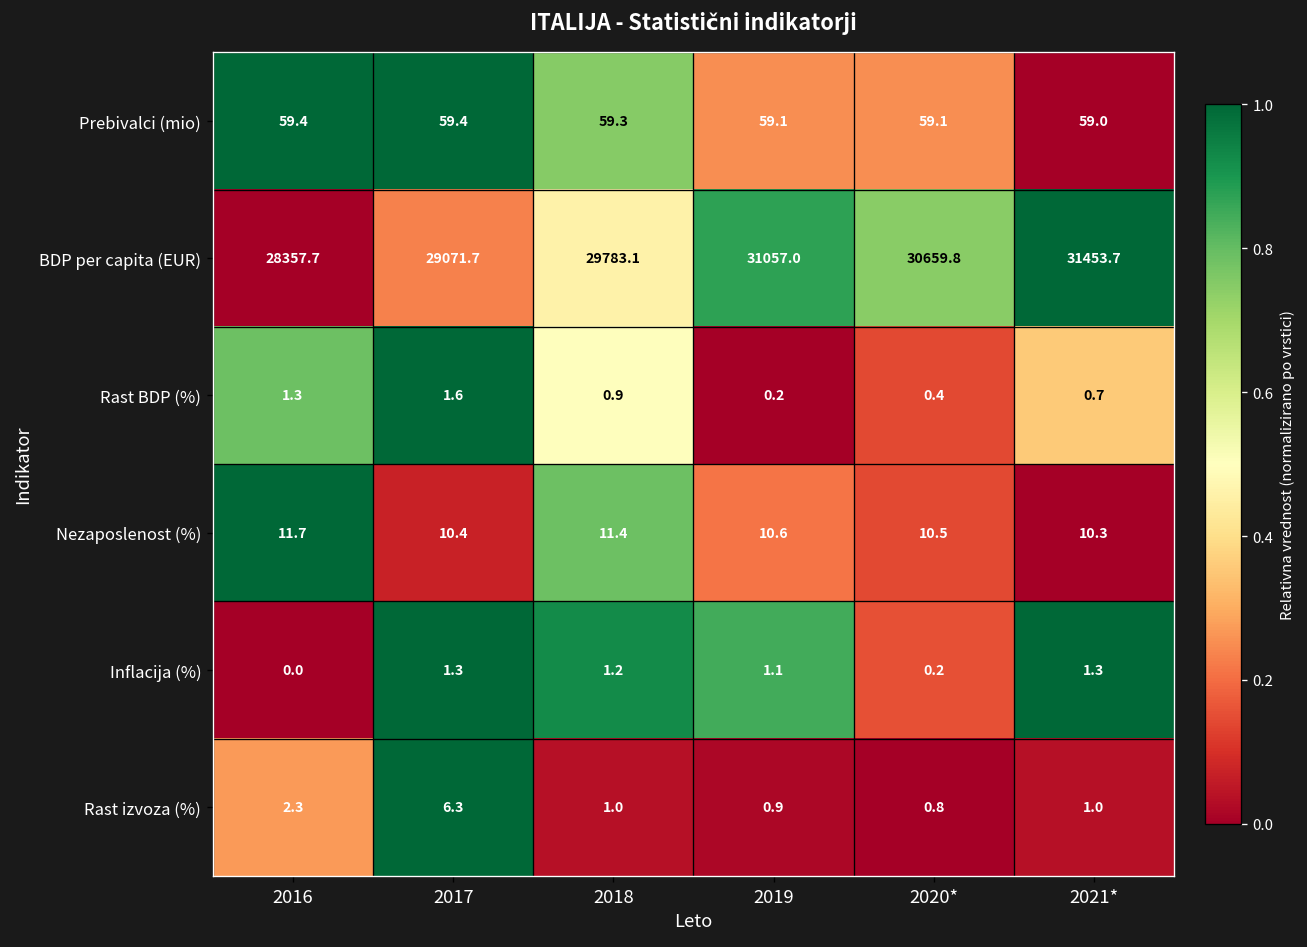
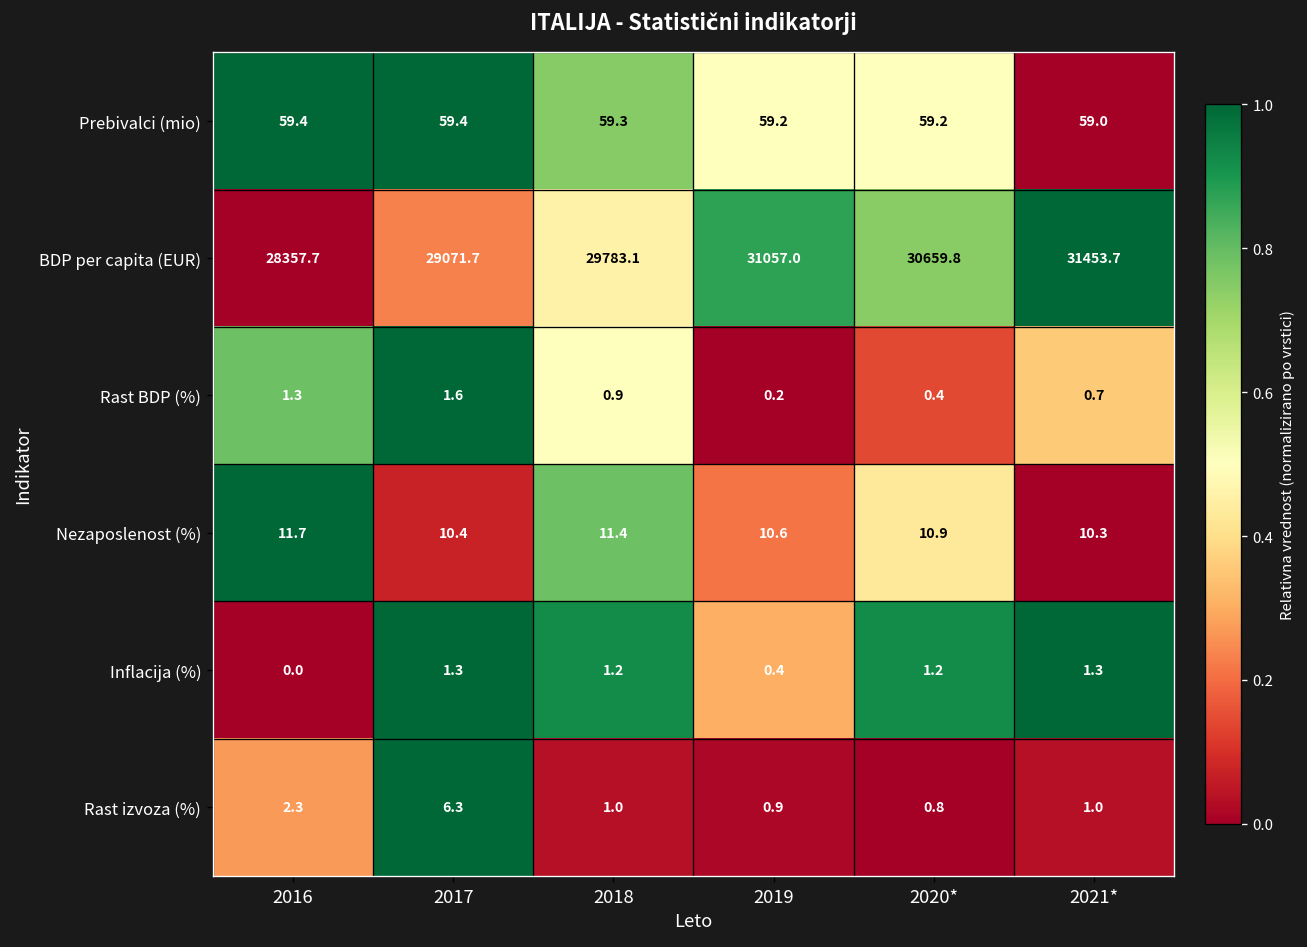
  {
    "Prebivalci (mio)": {
      "2016": 59.4,
      "2017": 59.4,
      "2018": 59.3,
-     "2019": 59.1,
-     "2020*": 59.1,
+     "2019": 59.2,
+     "2020*": 59.2,
      "2021*": 59.0
    },
    "BDP per capita (EUR)": {
      "2016": 28357.7,
      "2017": 29071.7,
      "2018": 29783.1,
      "2019": 31057.0,
      "2020*": 30659.8,
      "2021*": 31453.7
    },
    "Rast BDP (%)": {
      "2016": 1.3,
      "2017": 1.6,
      "2018": 0.9,
      "2019": 0.2,
      "2020*": 0.4,
      "2021*": 0.7
    },
    "Nezaposlenost (%)": {
      "2016": 11.7,
      "2017": 10.4,
      "2018": 11.4,
      "2019": 10.6,
-     "2020*": 10.5,
+     "2020*": 10.9,
      "2021*": 10.3
    },
    "Inflacija (%)": {
      "2016": 0.0,
      "2017": 1.3,
      "2018": 1.2,
-     "2019": 1.1,
-     "2020*": 0.2,
+     "2019": 0.4,
+     "2020*": 1.2,
      "2021*": 1.3
    },
    "Rast izvoza (%)": {
      "2016": 2.3,
      "2017": 6.3,
      "2018": 1.0,
      "2019": 0.9,
      "2020*": 0.8,
      "2021*": 1.0
    }
  }
